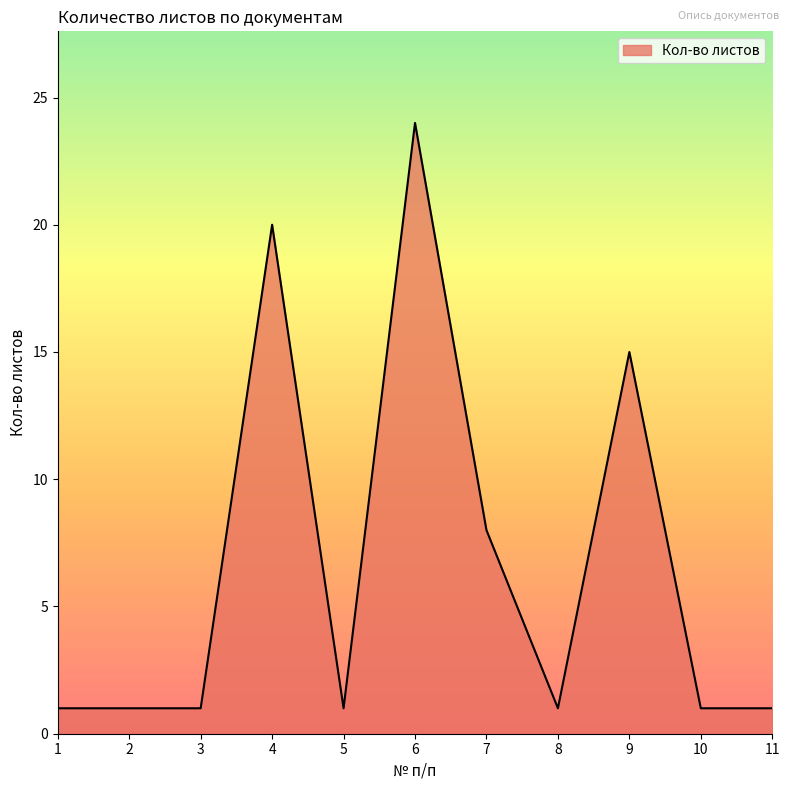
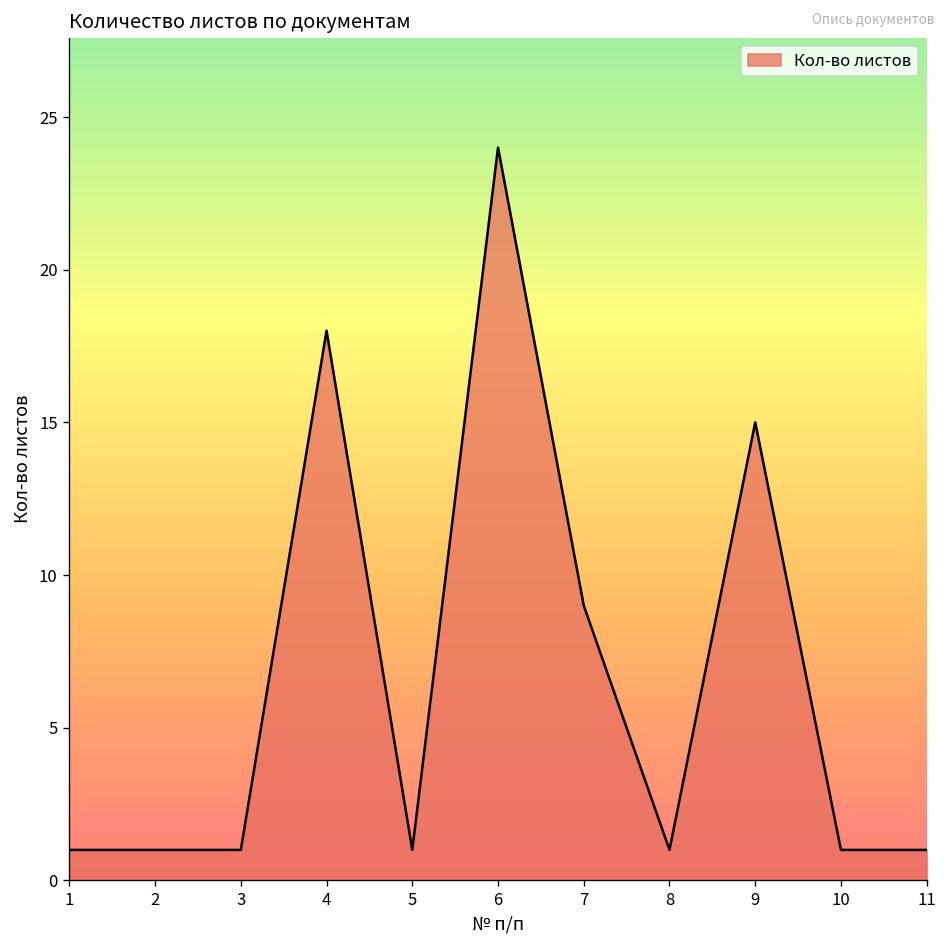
  {
    "1": 1,
    "2": 1,
    "3": 1,
-   "4": 20,
+   "4": 18,
    "5": 1,
    "6": 24,
-   "7": 8,
+   "7": 9,
    "8": 1,
    "9": 15,
    "10": 1,
    "11": 1
  }
